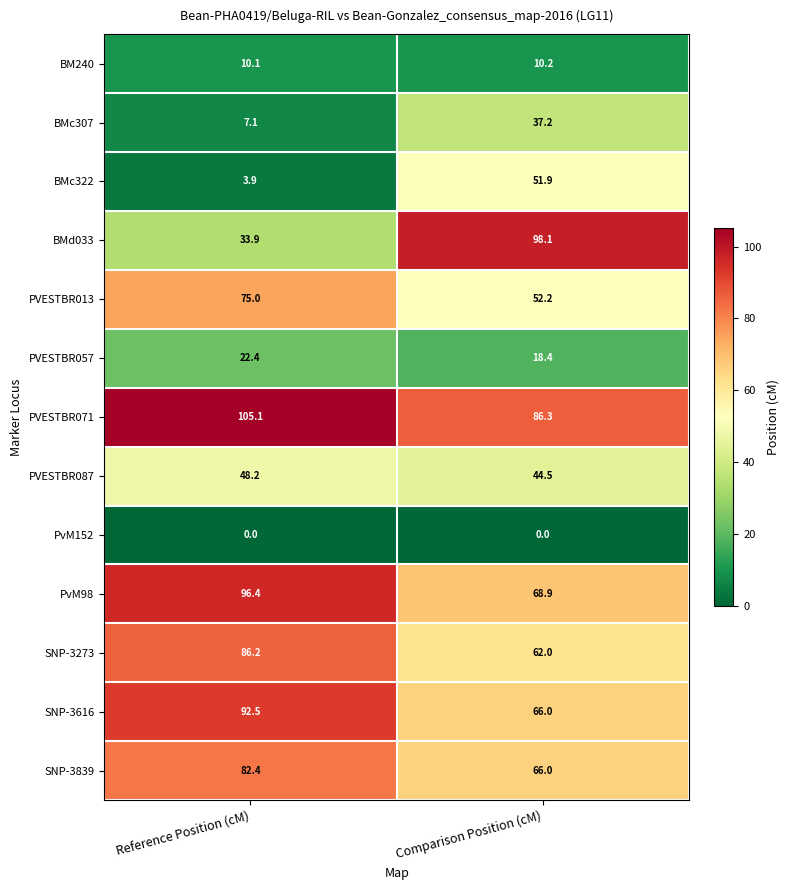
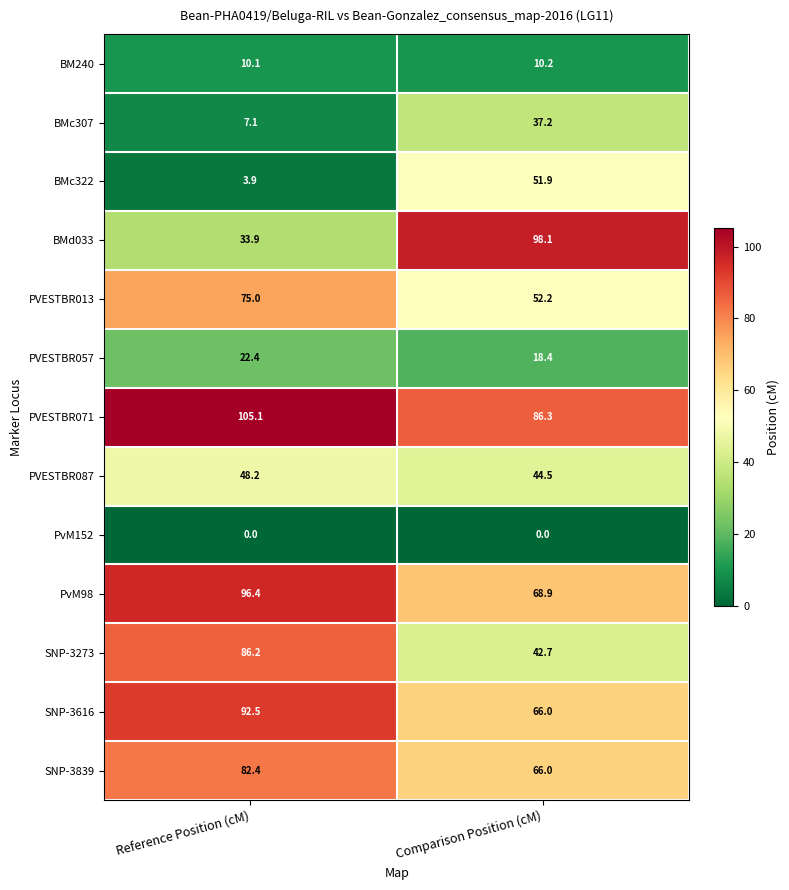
  {
    "BM240": {
      "Reference Position (cM)": 10.1,
      "Comparison Position (cM)": 10.2
    },
    "BMc307": {
      "Reference Position (cM)": 7.1,
      "Comparison Position (cM)": 37.2
    },
    "BMc322": {
      "Reference Position (cM)": 3.9,
      "Comparison Position (cM)": 51.9
    },
    "BMd033": {
      "Reference Position (cM)": 33.9,
      "Comparison Position (cM)": 98.1
    },
    "PVESTBR013": {
      "Reference Position (cM)": 75.0,
      "Comparison Position (cM)": 52.2
    },
    "PVESTBR057": {
      "Reference Position (cM)": 22.4,
      "Comparison Position (cM)": 18.4
    },
    "PVESTBR071": {
      "Reference Position (cM)": 105.1,
      "Comparison Position (cM)": 86.3
    },
    "PVESTBR087": {
      "Reference Position (cM)": 48.2,
      "Comparison Position (cM)": 44.5
    },
    "PvM152": {
      "Reference Position (cM)": 0.0,
      "Comparison Position (cM)": 0.0
    },
    "PvM98": {
      "Reference Position (cM)": 96.4,
      "Comparison Position (cM)": 68.9
    },
    "SNP-3273": {
      "Reference Position (cM)": 86.2,
-     "Comparison Position (cM)": 62.0
+     "Comparison Position (cM)": 42.7
    },
    "SNP-3616": {
      "Reference Position (cM)": 92.5,
      "Comparison Position (cM)": 66.0
    },
    "SNP-3839": {
      "Reference Position (cM)": 82.4,
      "Comparison Position (cM)": 66.0
    }
  }
